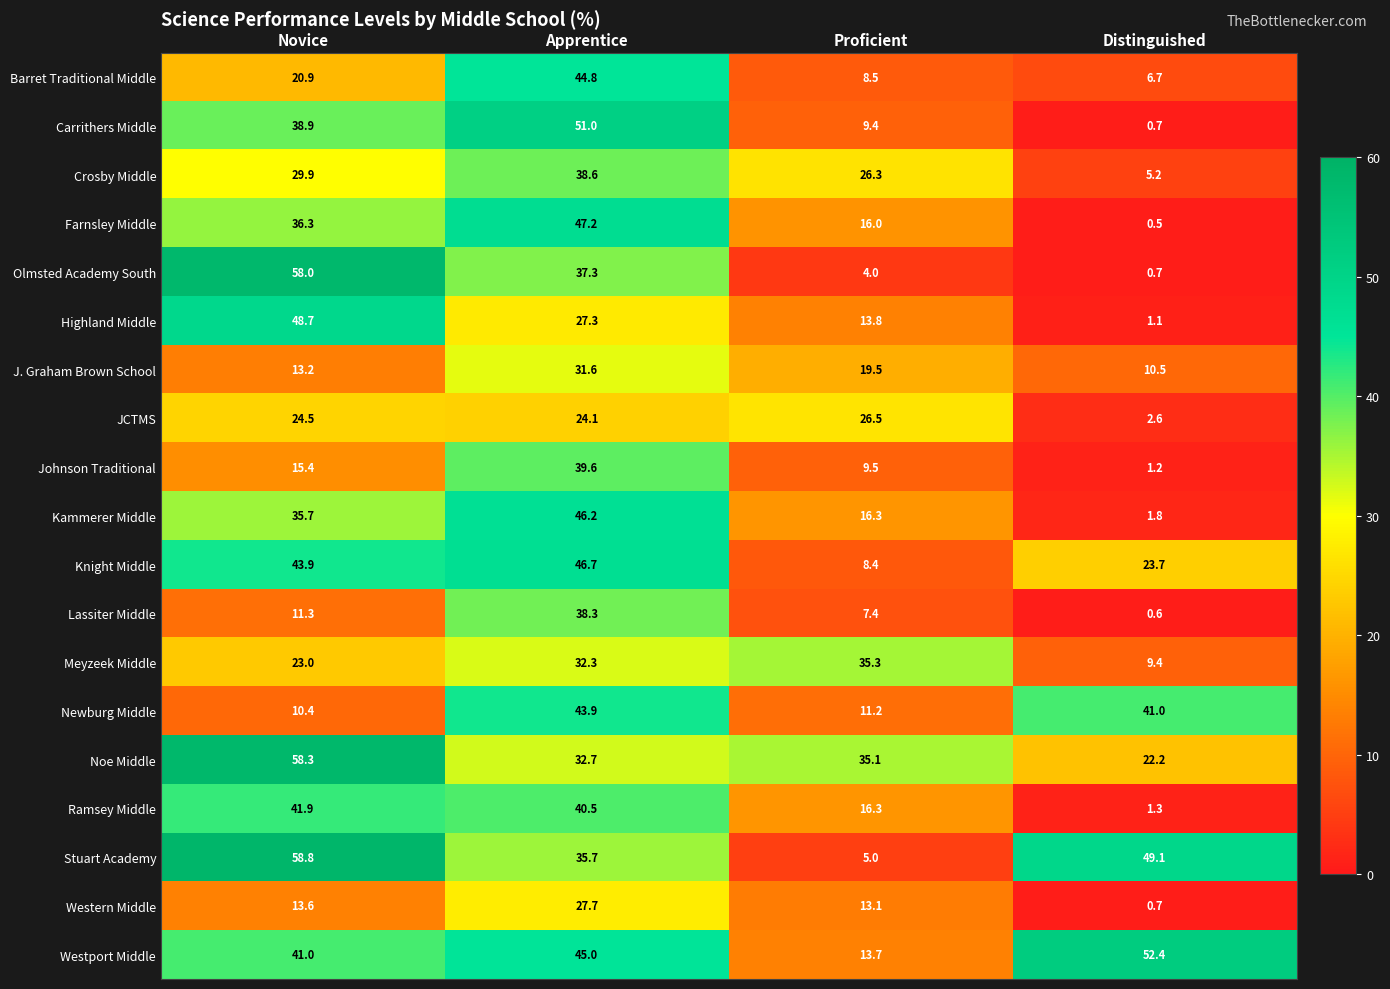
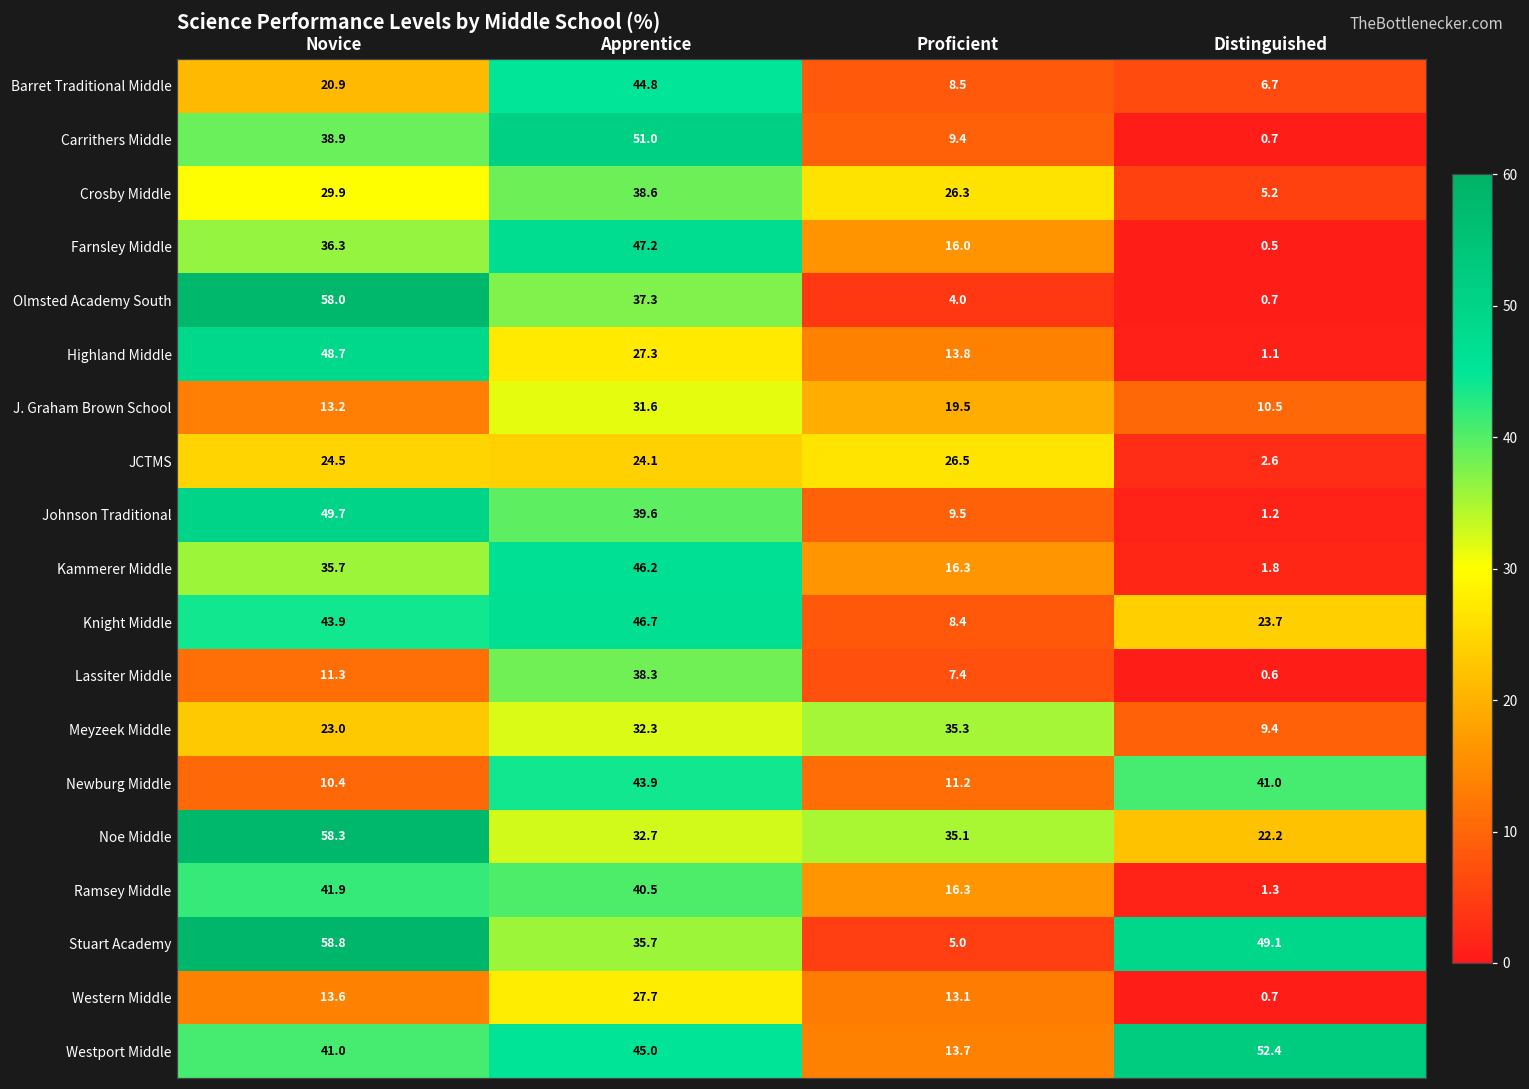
  {
    "Barret Traditional Middle": {
      "Novice": 20.9,
      "Apprentice": 44.8,
      "Proficient": 8.5,
      "Distinguished": 6.7
    },
    "Carrithers Middle": {
      "Novice": 38.9,
      "Apprentice": 51.0,
      "Proficient": 9.4,
      "Distinguished": 0.7
    },
    "Crosby Middle": {
      "Novice": 29.9,
      "Apprentice": 38.6,
      "Proficient": 26.3,
      "Distinguished": 5.2
    },
    "Farnsley Middle": {
      "Novice": 36.3,
      "Apprentice": 47.2,
      "Proficient": 16.0,
      "Distinguished": 0.5
    },
    "Olmsted Academy South": {
      "Novice": 58.0,
      "Apprentice": 37.3,
      "Proficient": 4.0,
      "Distinguished": 0.7
    },
    "Highland Middle": {
      "Novice": 48.7,
      "Apprentice": 27.3,
      "Proficient": 13.8,
      "Distinguished": 1.1
    },
    "J. Graham Brown School": {
      "Novice": 13.2,
      "Apprentice": 31.6,
      "Proficient": 19.5,
      "Distinguished": 10.5
    },
    "JCTMS": {
      "Novice": 24.5,
      "Apprentice": 24.1,
      "Proficient": 26.5,
      "Distinguished": 2.6
    },
    "Johnson Traditional": {
-     "Novice": 15.4,
+     "Novice": 49.7,
      "Apprentice": 39.6,
      "Proficient": 9.5,
      "Distinguished": 1.2
    },
    "Kammerer Middle": {
      "Novice": 35.7,
      "Apprentice": 46.2,
      "Proficient": 16.3,
      "Distinguished": 1.8
    },
    "Knight Middle": {
      "Novice": 43.9,
      "Apprentice": 46.7,
      "Proficient": 8.4,
      "Distinguished": 23.7
    },
    "Lassiter Middle": {
      "Novice": 11.3,
      "Apprentice": 38.3,
      "Proficient": 7.4,
      "Distinguished": 0.6
    },
    "Meyzeek Middle": {
      "Novice": 23.0,
      "Apprentice": 32.3,
      "Proficient": 35.3,
      "Distinguished": 9.4
    },
    "Newburg Middle": {
      "Novice": 10.4,
      "Apprentice": 43.9,
      "Proficient": 11.2,
      "Distinguished": 41.0
    },
    "Noe Middle": {
      "Novice": 58.3,
      "Apprentice": 32.7,
      "Proficient": 35.1,
      "Distinguished": 22.2
    },
    "Ramsey Middle": {
      "Novice": 41.9,
      "Apprentice": 40.5,
      "Proficient": 16.3,
      "Distinguished": 1.3
    },
    "Stuart Academy": {
      "Novice": 58.8,
      "Apprentice": 35.7,
      "Proficient": 5.0,
      "Distinguished": 49.1
    },
    "Western Middle": {
      "Novice": 13.6,
      "Apprentice": 27.7,
      "Proficient": 13.1,
      "Distinguished": 0.7
    },
    "Westport Middle": {
      "Novice": 41.0,
      "Apprentice": 45.0,
      "Proficient": 13.7,
      "Distinguished": 52.4
    }
  }
